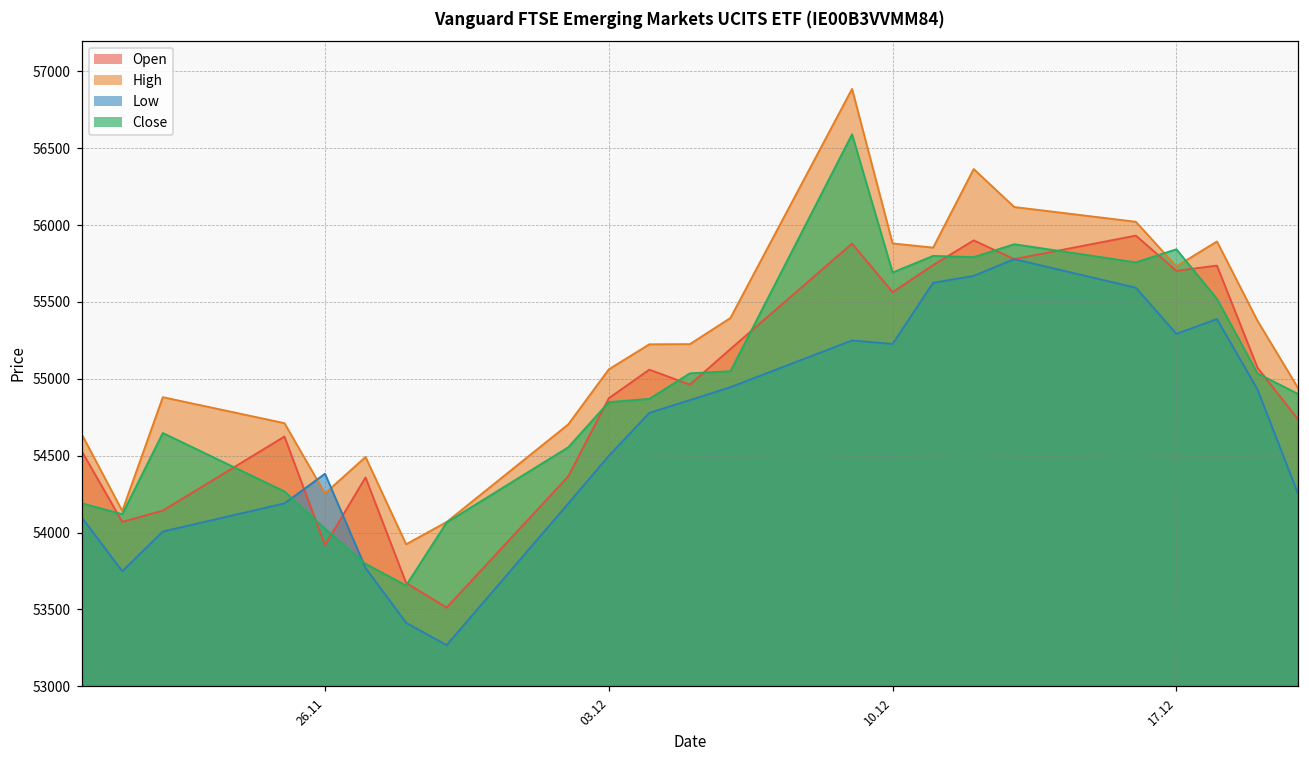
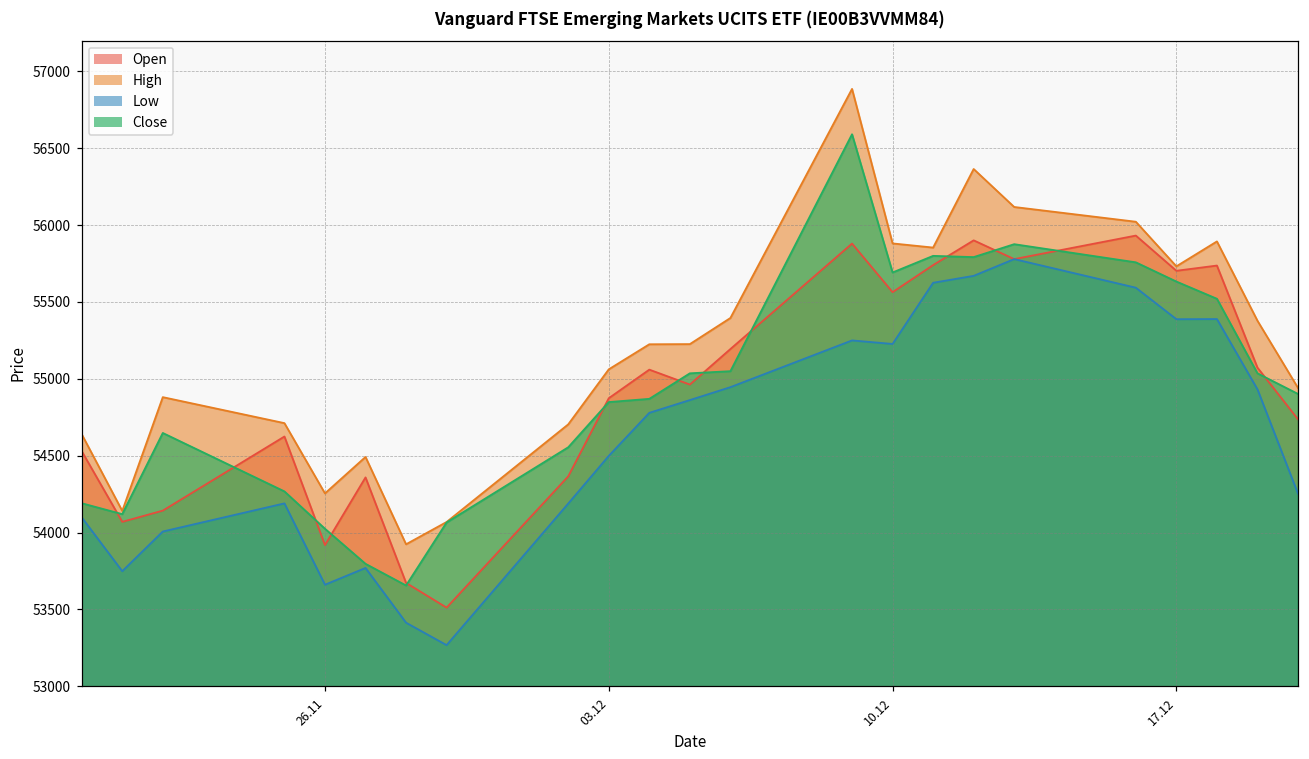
  {
    "Low": {
-     "26.11": 54380,
+     "26.11": 53660,
      "03.12": 54500,
      "10.12": 55230,
-     "17.12": 55290
+     "17.12": 55390
    },
    "Close": {
      "26.11": 54030,
      "03.12": 54850,
      "10.12": 55690,
-     "17.12": 55840
+     "17.12": 55630
    }
  }
